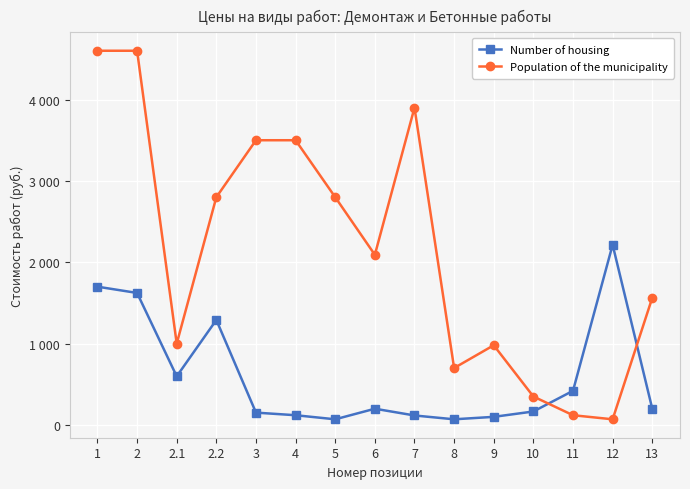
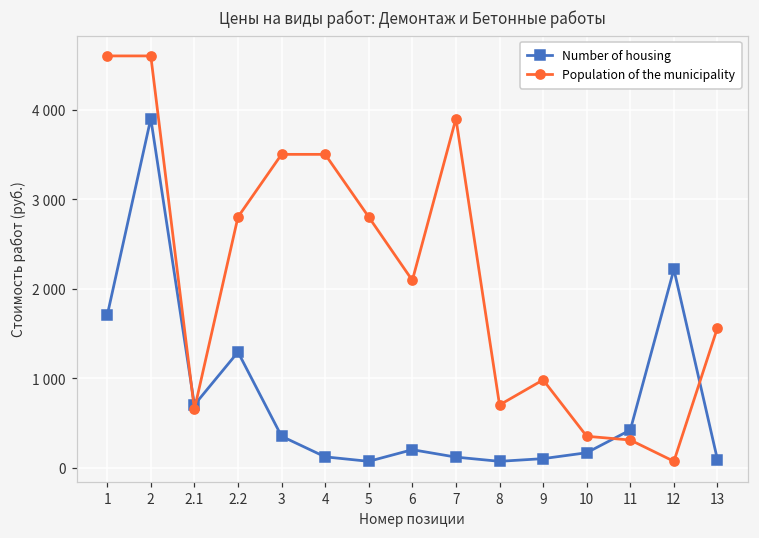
  {
    "Number of housing": {
      "1": 1700,
-     "2": 1600,
-     "2.1": 600,
+     "2": 3900,
+     "2.1": 700,
      "2.2": 1300,
-     "3": 200,
+     "3": 400,
      "4": 100,
      "5": 100,
      "6": 200,
      "7": 100,
      "8": 100,
      "9": 100,
      "10": 200,
      "11": 400,
      "12": 2200,
-     "13": 200
+     "13": 100
    },
    "Population of the municipality": {
      "1": 4600,
      "2": 4600,
-     "2.1": 1000,
+     "2.1": 700,
      "2.2": 2800,
      "3": 3500,
      "4": 3500,
      "5": 2800,
      "6": 2100,
      "7": 3900,
      "8": 700,
      "9": 1000,
      "10": 400,
-     "11": 100,
+     "11": 300,
      "12": 100,
      "13": 1600
    }
  }
